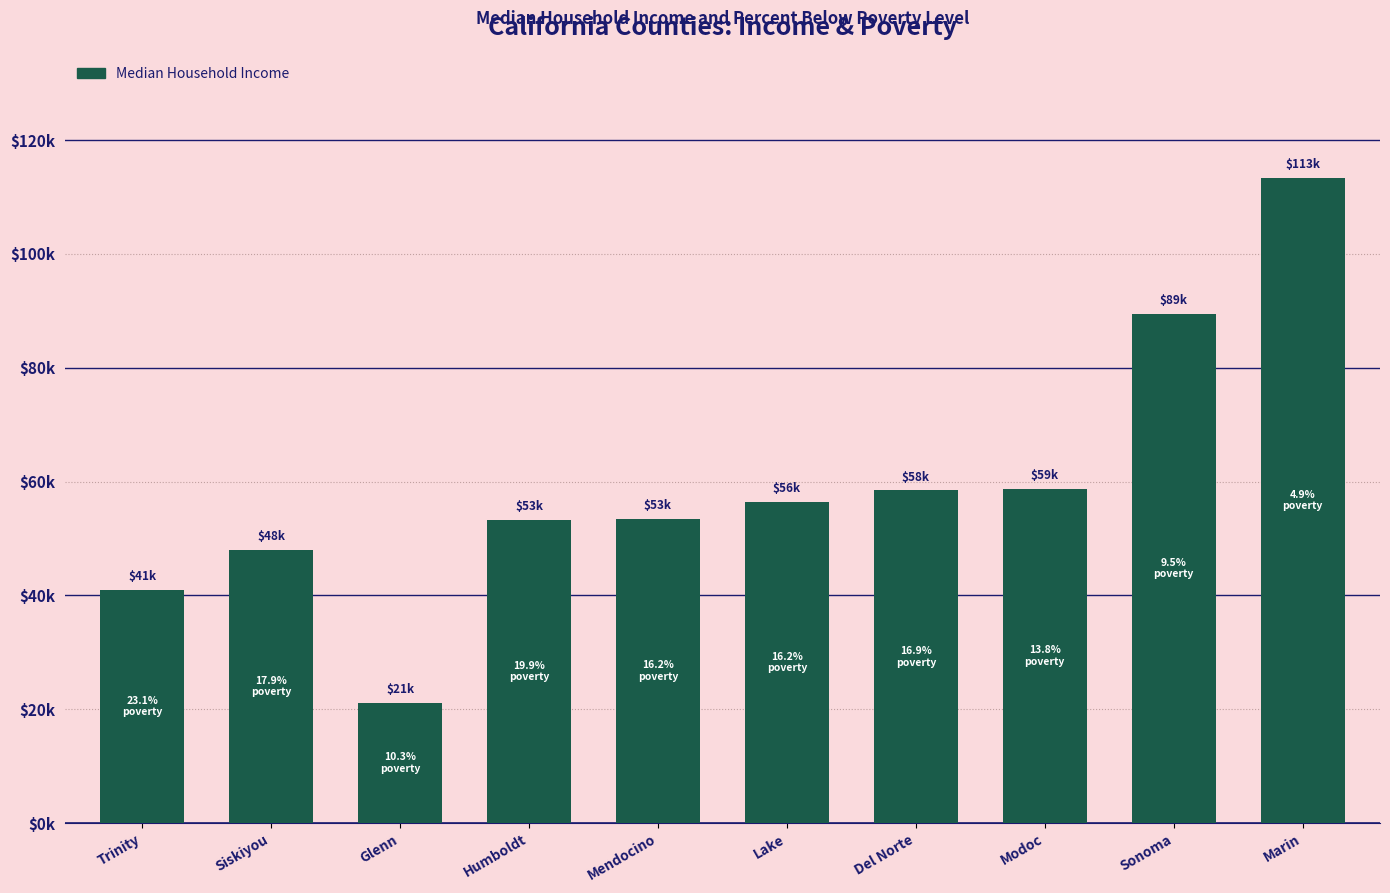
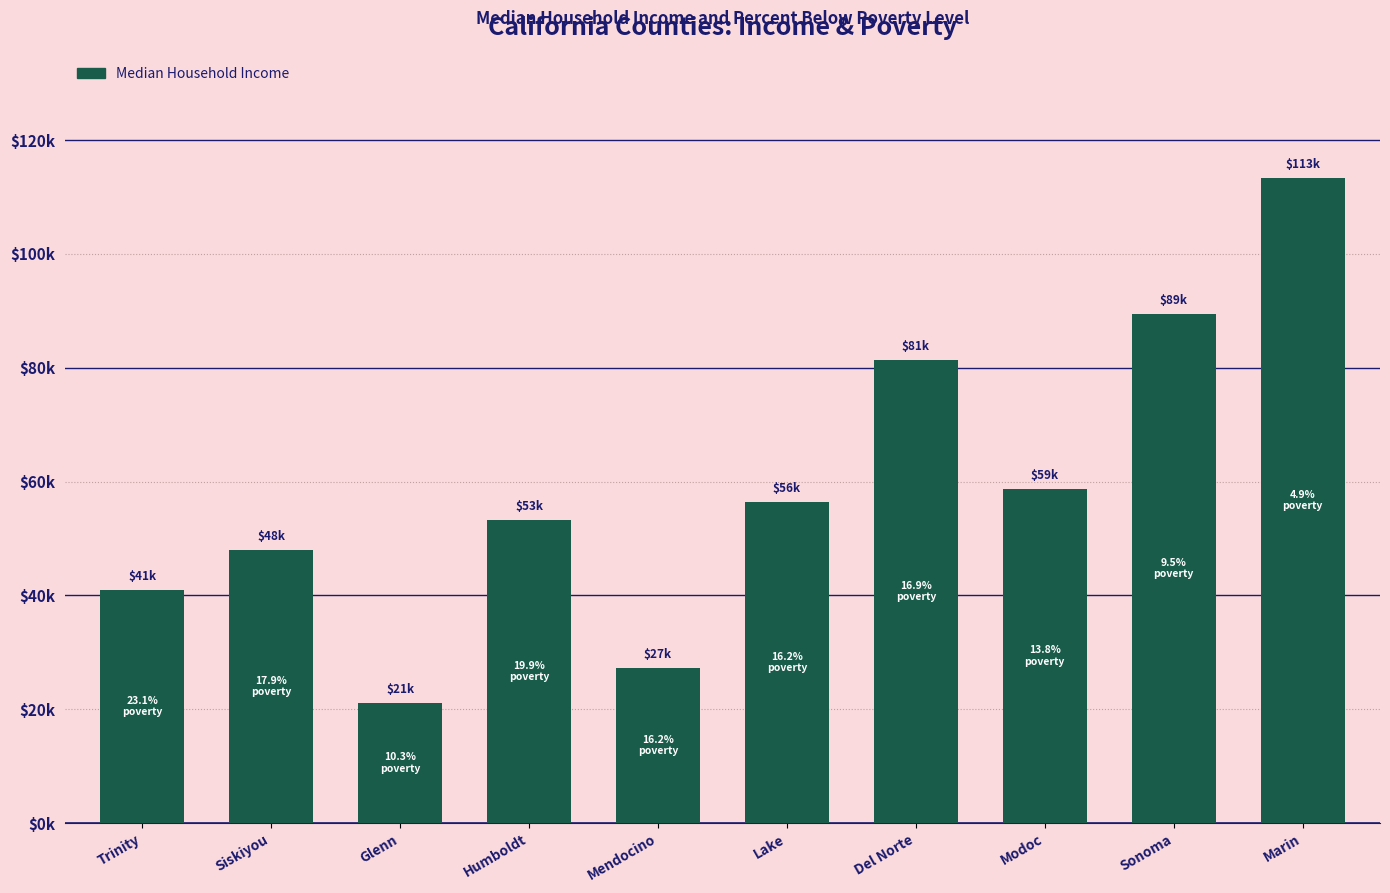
  {
    "Trinity": "$41k",
    "Siskiyou": "$48k",
    "Glenn": "$21k",
    "Humboldt": "$53k",
-   "Mendocino": "$53k",
+   "Mendocino": "$27k",
    "Lake": "$56k",
-   "Del Norte": "$58k",
+   "Del Norte": "$81k",
    "Modoc": "$59k",
    "Sonoma": "$89k",
    "Marin": "$113k"
  }
